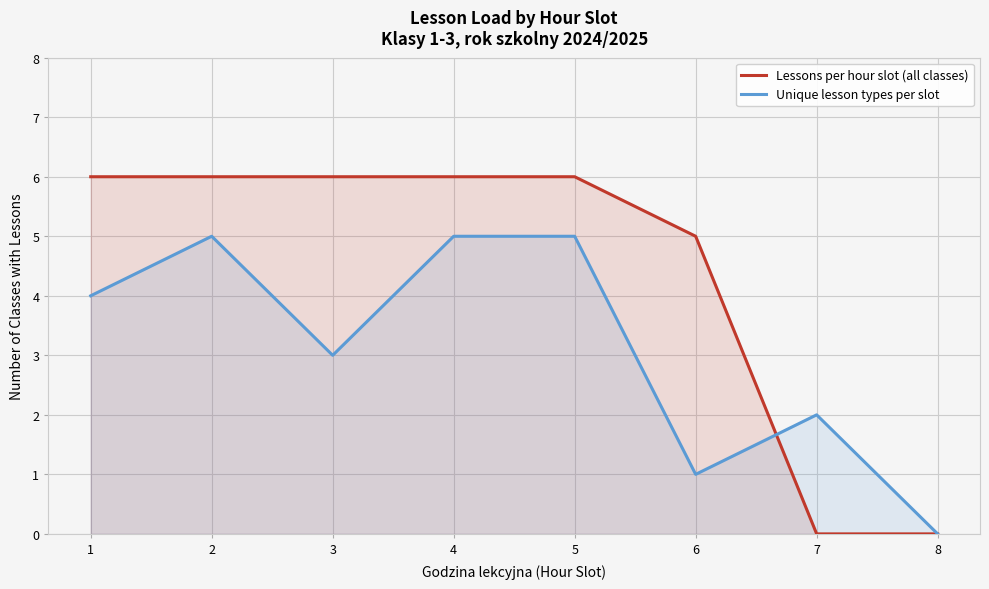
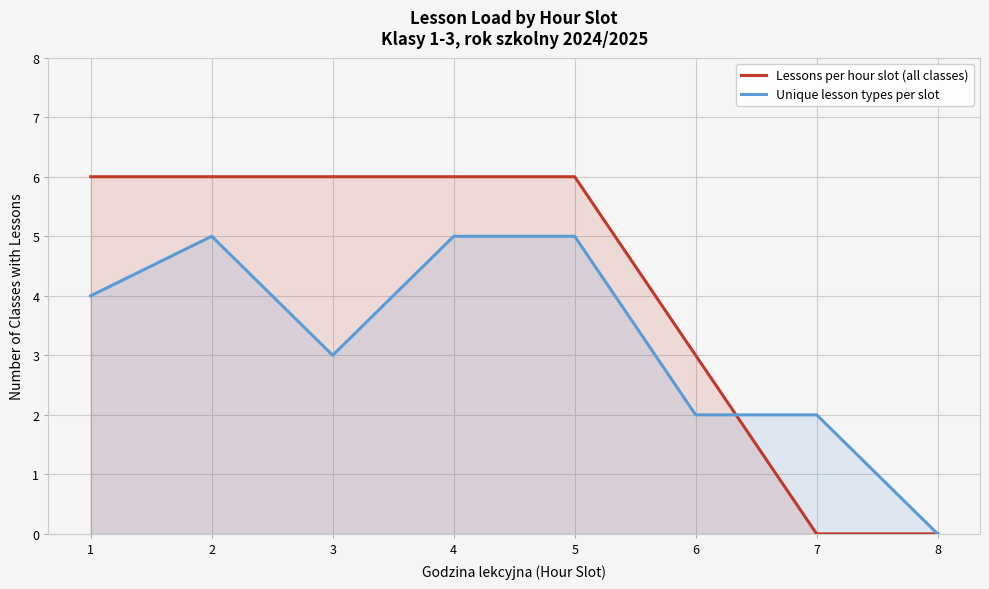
  {
    "Lessons per hour slot (all classes)": {
      "1": 6,
      "2": 6,
      "3": 6,
      "4": 6,
      "5": 6,
-     "6": 5,
+     "6": 3,
      "7": 0
    },
    "Unique lesson types per slot": {
      "1": 4,
      "2": 5,
      "3": 3,
      "4": 5,
      "5": 5,
-     "6": 1,
+     "6": 2,
      "7": 2
    }
  }
